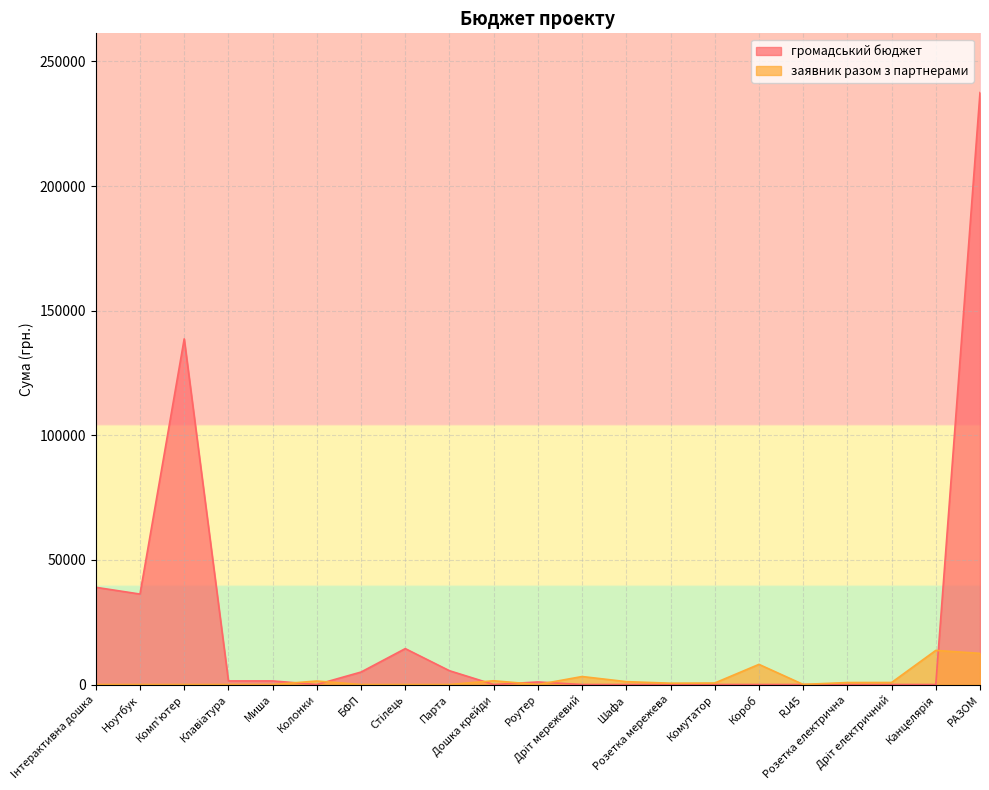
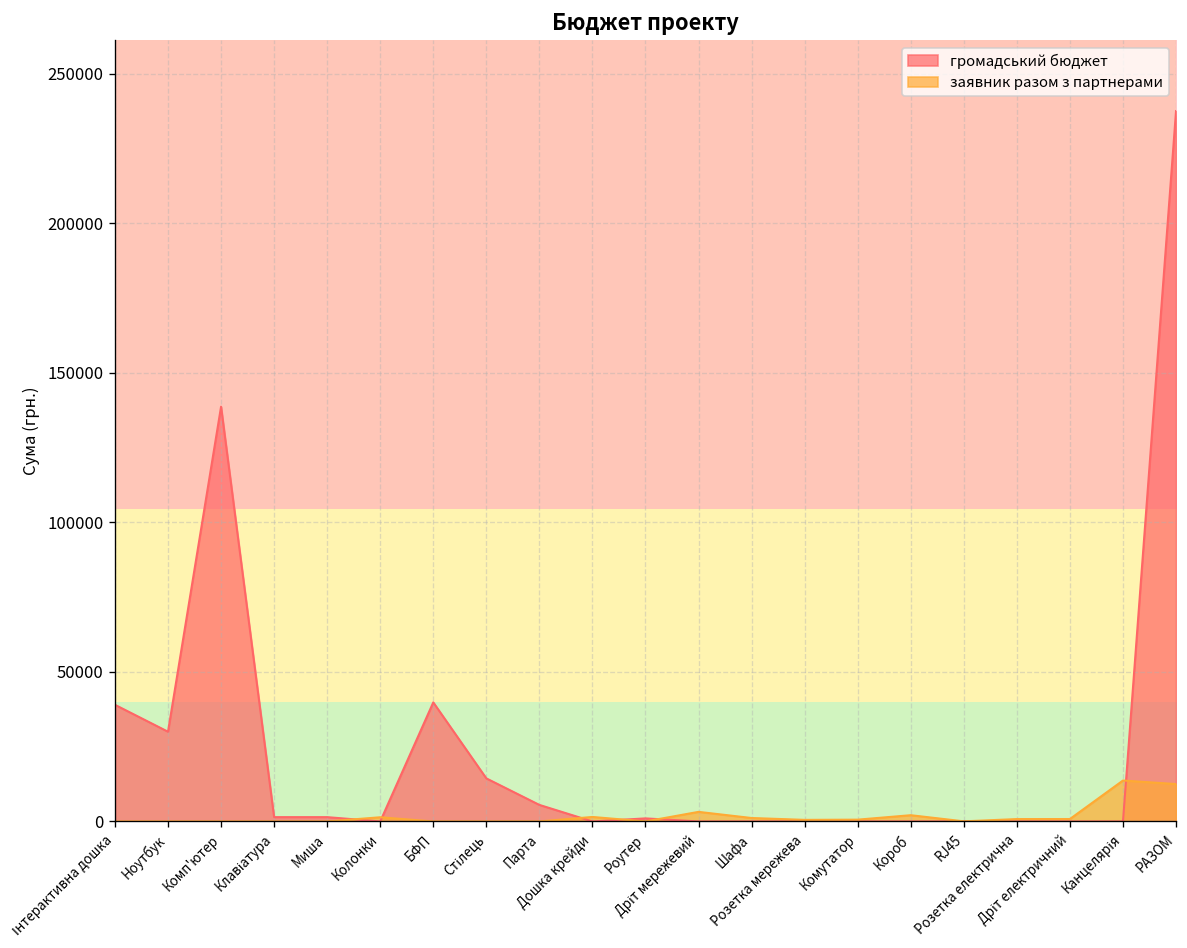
  {
    "громадський бюджет": {
      "Інтерактивна дошка": 39000,
-     "Ноутбук": 36000,
+     "Ноутбук": 30000,
      "Комп'ютер": 139000,
      "Клавіатура": 1000,
      "Миша": 1000,
      "Колонки": 0,
-     "БФП": 5000,
+     "БФП": 40000,
      "Стілець": 14000,
      "Парта": 6000,
      "Дошка крейди": 0,
      "Дріт мережевий": 0,
      "Шафа": 0,
      "Короб": 0,
      "Канцелярія": 0,
      "РАЗОМ": 238000
    },
    "заявник разом з партнерами": {
      "Інтерактивна дошка": 0,
      "Ноутбук": 0,
      "Комп'ютер": 0,
      "Клавіатура": 0,
      "Миша": 0,
      "Колонки": 1000,
      "БФП": 0,
      "Стілець": 0,
      "Парта": 0,
      "Дошка крейди": 2000,
      "Дріт мережевий": 3000,
      "Шафа": 1000,
-     "Короб": 8000,
+     "Короб": 2000,
      "Канцелярія": 14000,
      "РАЗОМ": 13000
    }
  }
